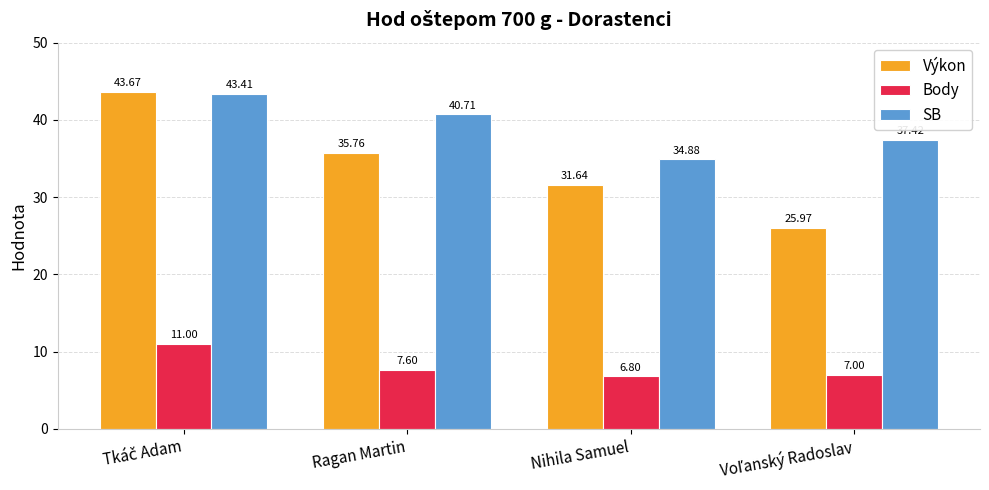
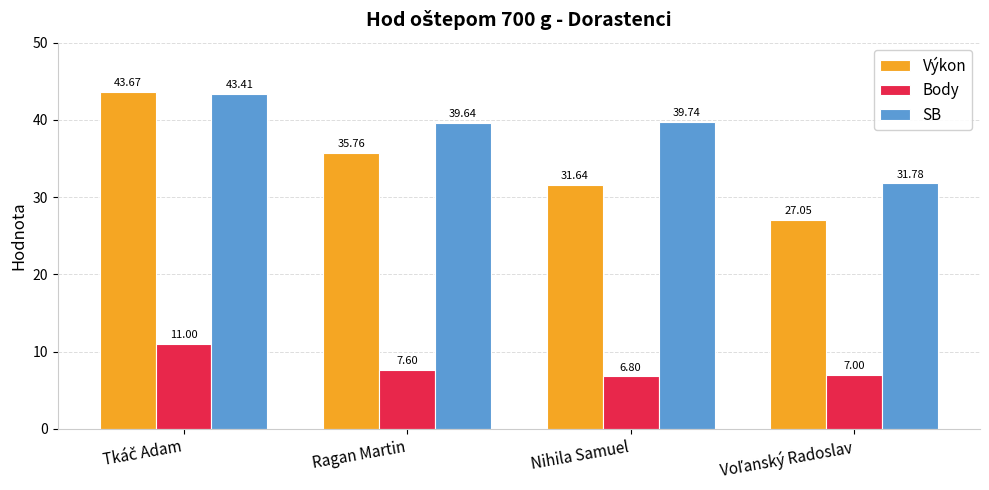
  {
    "Výkon": {
      "Tkáč Adam": 43.67,
      "Ragan Martin": 35.76,
      "Nihila Samuel": 31.64,
-     "Voľanský Radoslav": 25.97
+     "Voľanský Radoslav": 27.05
    },
    "Body": {
      "Tkáč Adam": 11.00,
      "Ragan Martin": 7.60,
      "Nihila Samuel": 6.80,
      "Voľanský Radoslav": 7.00
    },
    "SB": {
      "Tkáč Adam": 43.41,
-     "Ragan Martin": 40.71,
-     "Nihila Samuel": 34.88,
-     "Voľanský Radoslav": 37
+     "Ragan Martin": 39.64,
+     "Nihila Samuel": 39.74,
+     "Voľanský Radoslav": 32
    }
  }
